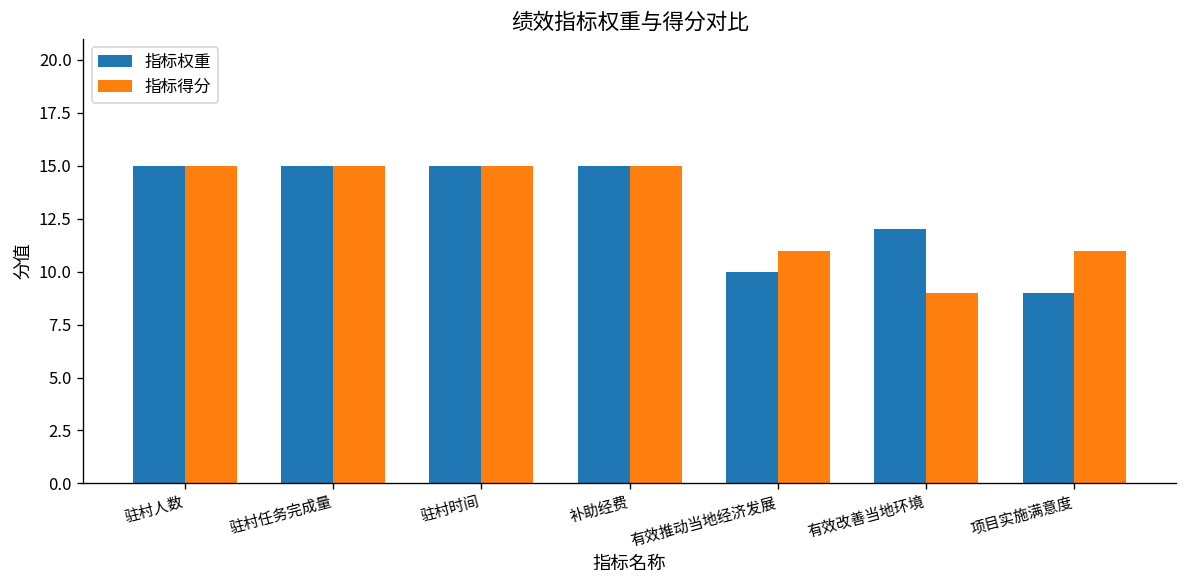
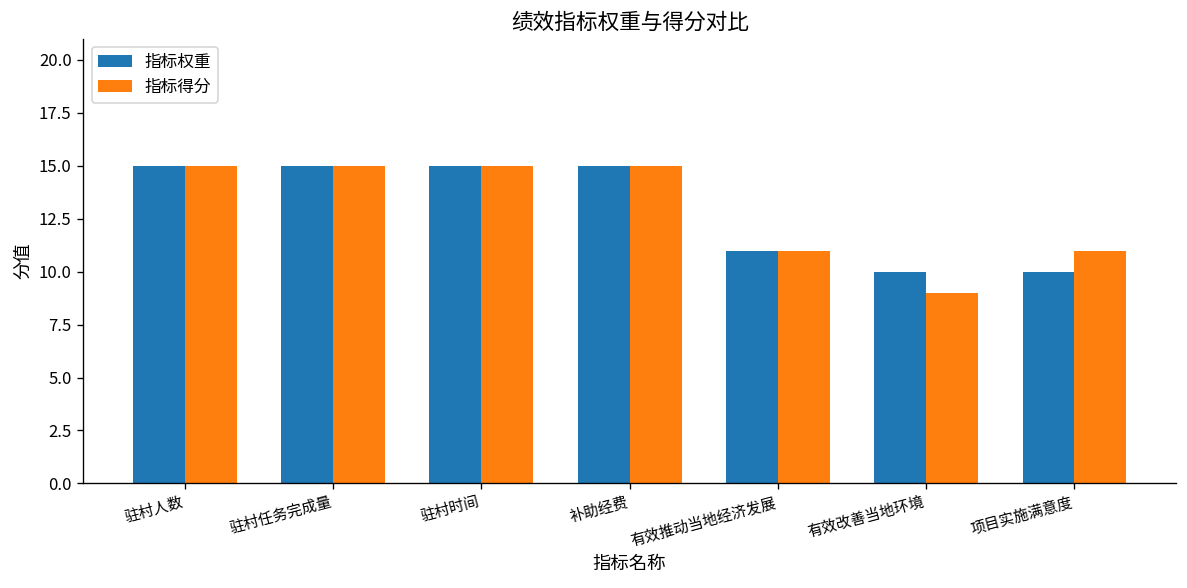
  {
    "指标权重": {
      "驻村人数": 15,
      "驻村任务完成量": 15,
      "驻村时间": 15,
      "补助经费": 15,
-     "有效推动当地经济发展": 10,
-     "有效改善当地环境": 12,
-     "项目实施满意度": 9
+     "有效推动当地经济发展": 11,
+     "有效改善当地环境": 10,
+     "项目实施满意度": 10
    },
    "指标得分": {
      "驻村人数": 15,
      "驻村任务完成量": 15,
      "驻村时间": 15,
      "补助经费": 15,
      "有效推动当地经济发展": 11,
      "有效改善当地环境": 9,
      "项目实施满意度": 11
    }
  }
